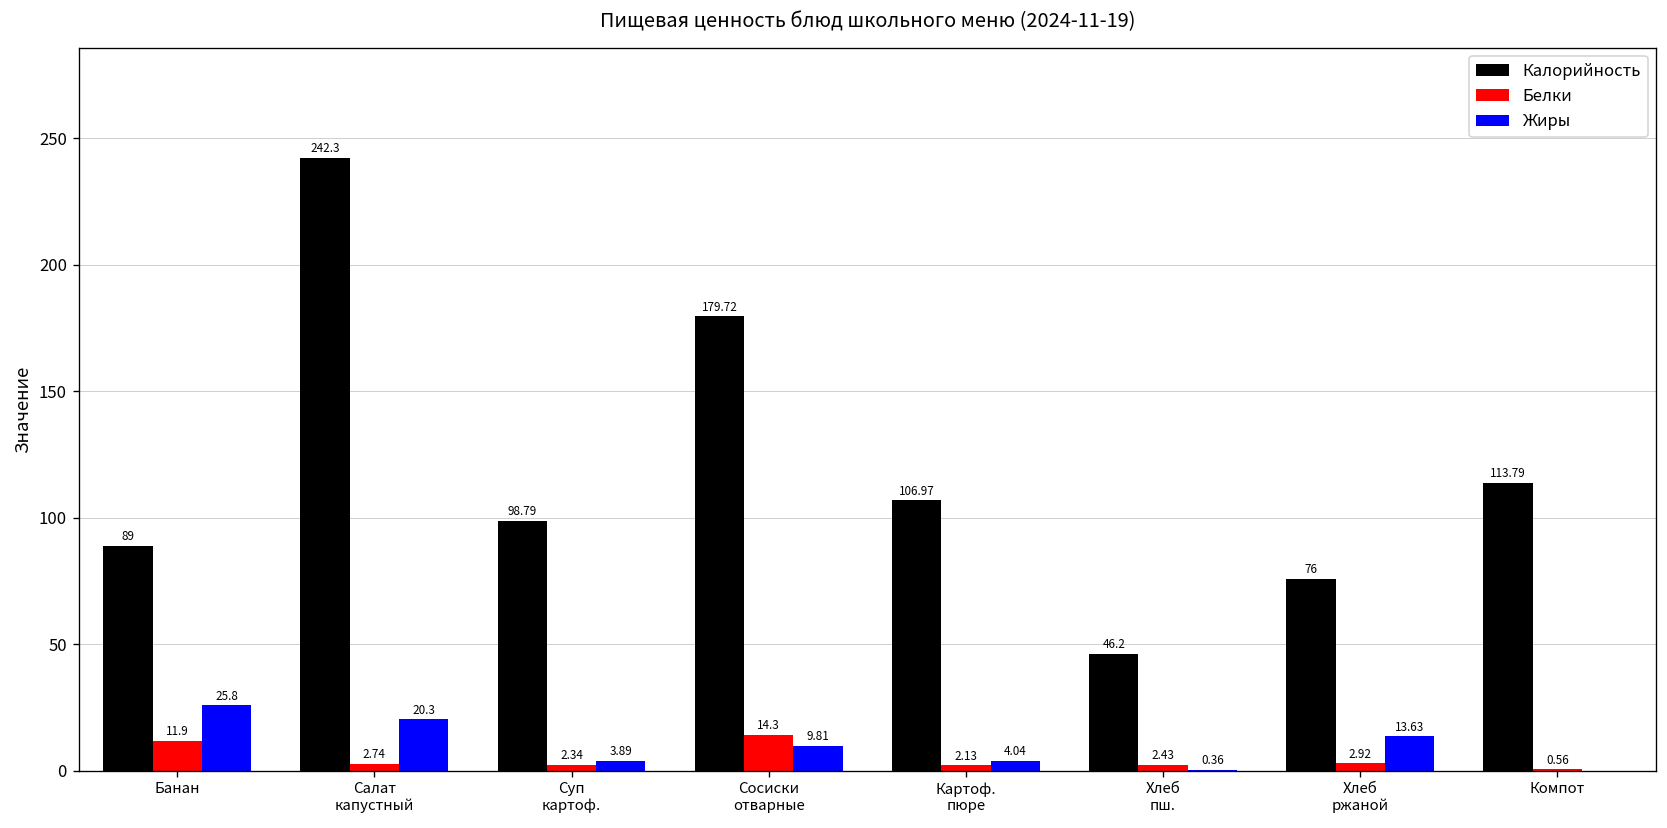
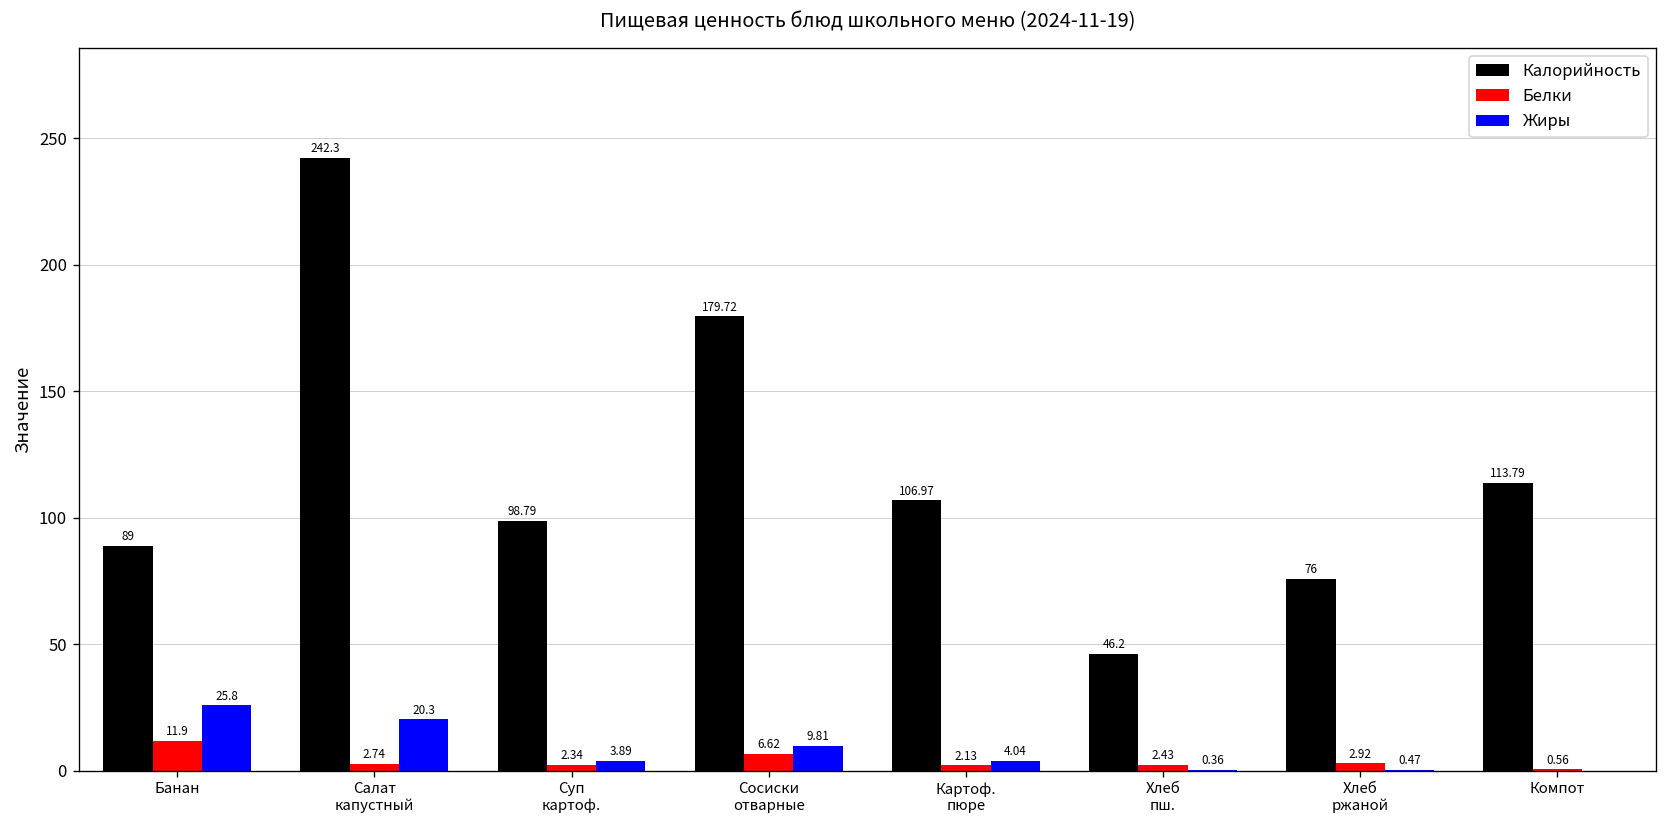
  {
    "Калорийность": {
      "Банан": 89,
      "Салат капустный": 242.3,
      "Суп картоф.": 98.79,
      "Сосиски отварные": 179.72,
      "Картоф. пюре": 106.97,
      "Хлеб пш.": 46.2,
      "Хлеб ржаной": 76,
      "Компот": 113.79
    },
    "Белки": {
      "Банан": 11.9,
      "Салат капустный": 2.74,
      "Суп картоф.": 2.34,
-     "Сосиски отварные": 14.3,
+     "Сосиски отварные": 6.62,
      "Картоф. пюре": 2.13,
      "Хлеб пш.": 2.43,
      "Хлеб ржаной": 2.92,
      "Компот": 0.56
    },
    "Жиры": {
      "Банан": 25.8,
      "Салат капустный": 20.3,
      "Суп картоф.": 3.89,
      "Сосиски отварные": 9.81,
      "Картоф. пюре": 4.04,
      "Хлеб пш.": 0.36,
-     "Хлеб ржаной": 13.63
+     "Хлеб ржаной": 0.47
    }
  }
